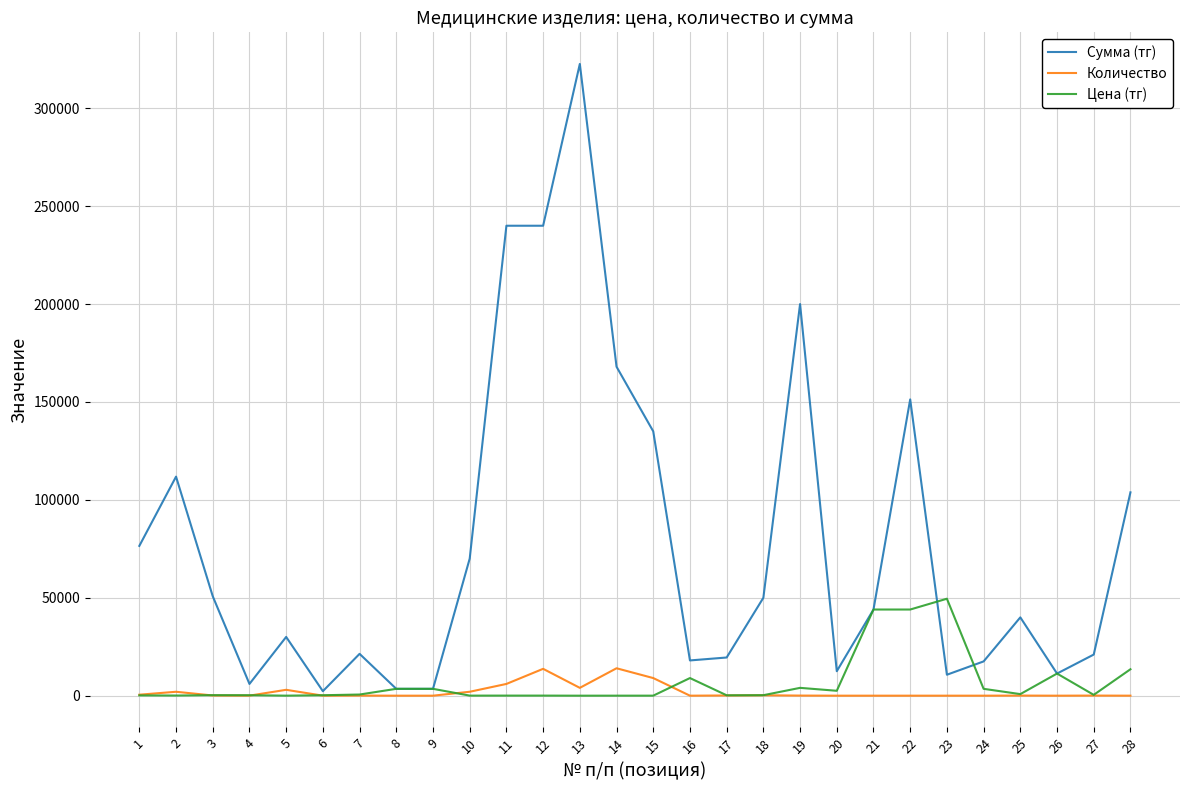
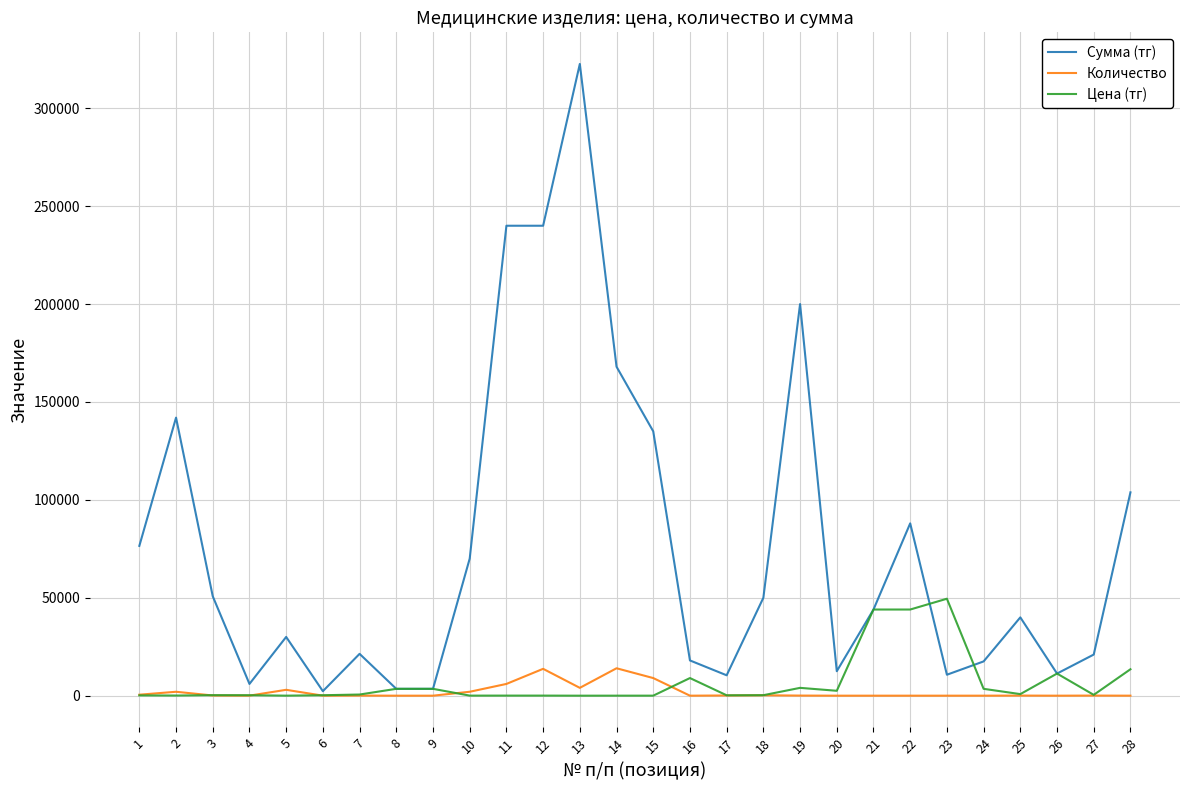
  {
    "Сумма (тг)": {
      "1": 77000,
-     "2": 112000,
+     "2": 142000,
      "3": 51000,
      "4": 6000,
      "5": 30000,
      "6": 2000,
      "7": 21000,
      "10": 70000,
      "11": 240000,
      "12": 240000,
      "13": 323000,
      "14": 168000,
      "15": 135000,
      "16": 18000,
-     "17": 20000,
+     "17": 10000,
      "18": 50000,
      "19": 200000,
      "20": 13000,
-     "22": 151000,
+     "22": 88000,
      "23": 11000,
      "24": 18000,
      "25": 40000,
      "27": 21000,
      "28": 104000
    },
    "Количество": {
      "2": 2000,
      "5": 3000,
      "8": 0,
      "9": 0,
      "10": 2000,
      "11": 6000,
      "12": 14000,
      "13": 4000,
      "14": 14000,
      "15": 9000,
      "16": 0,
      "19": 0,
      "20": 0,
      "21": 0,
      "22": 0,
      "23": 0,
      "24": 0,
      "26": 0,
      "28": 0
    },
    "Цена (тг)": {
      "2": 0,
      "5": 0,
      "10": 0,
      "11": 0,
      "12": 0,
      "13": 0,
      "14": 0,
      "15": 0,
      "16": 9000,
      "19": 4000,
      "20": 3000,
      "22": 44000,
      "23": 50000,
      "24": 4000,
      "28": 14000
    }
  }
